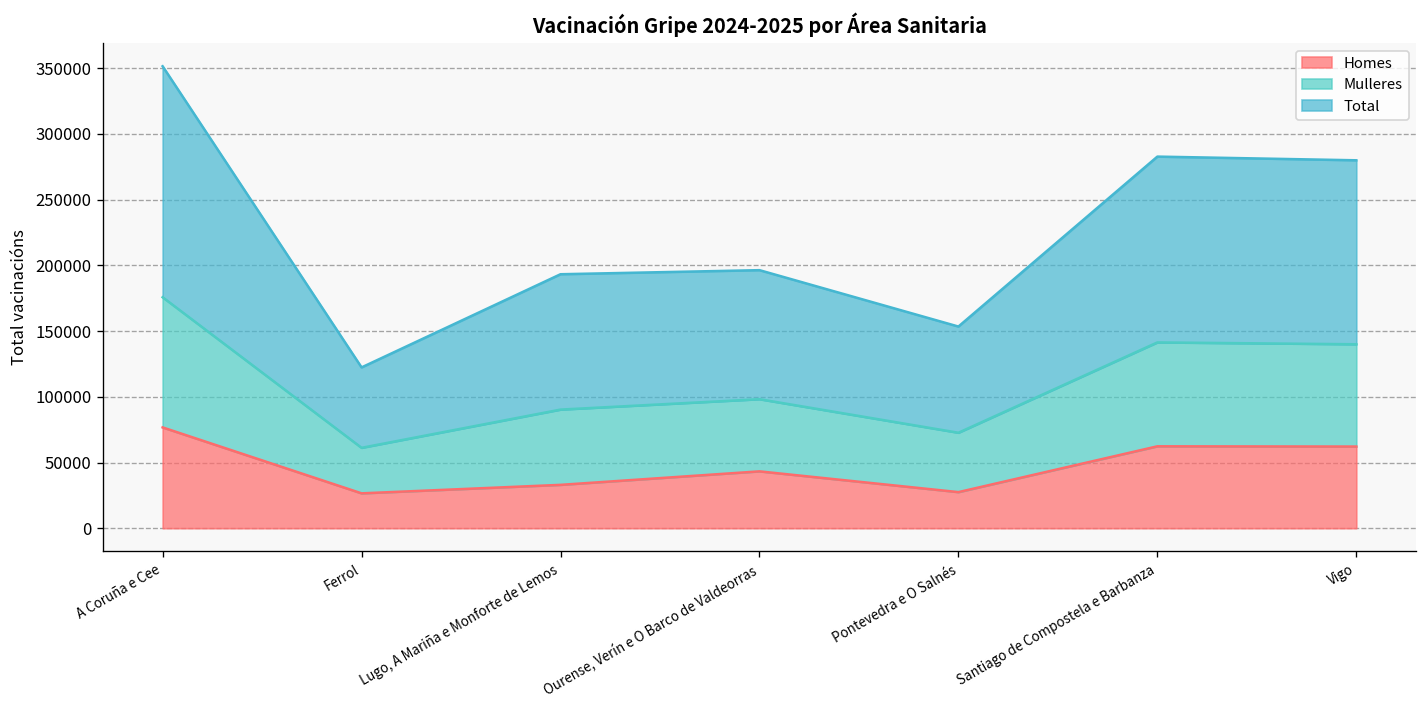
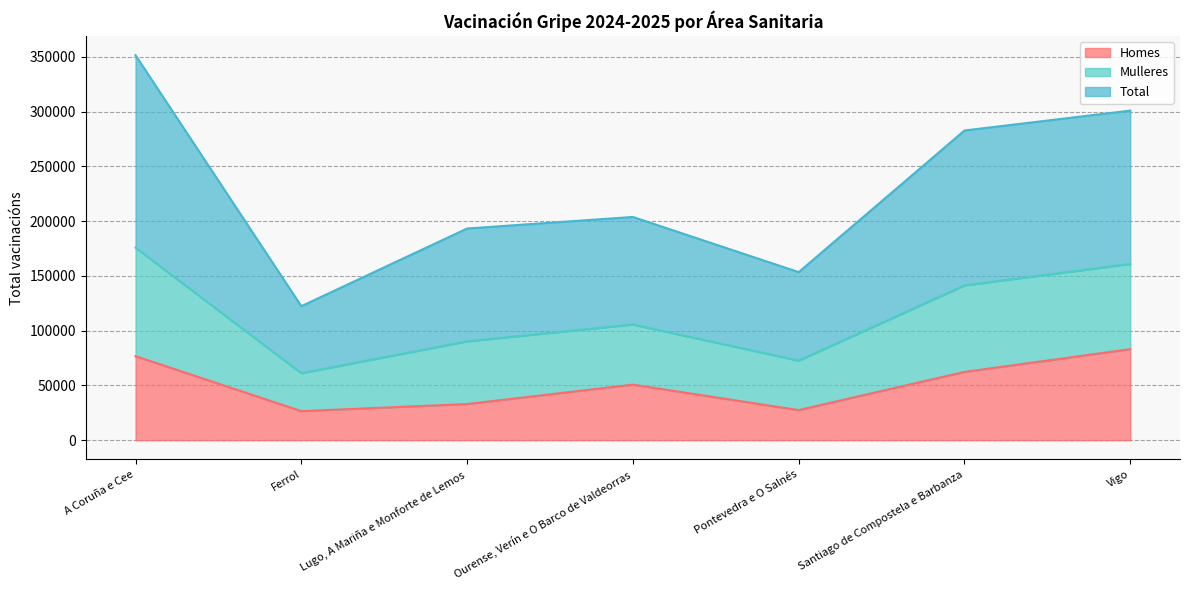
  {
    "Homes": {
      "A Coruña e Cee": 77000,
      "Ferrol": 27000,
      "Lugo, A Mariña e Monforte de Lemos": 33000,
-     "Ourense, Verín e O Barco de Valdeorras": 43000,
+     "Ourense, Verín e O Barco de Valdeorras": 51000,
      "Pontevedra e O Salnés": 27000,
      "Santiago de Compostela e Barbanza": 62000,
-     "Vigo": 62000
+     "Vigo": 83000
    }
  }
